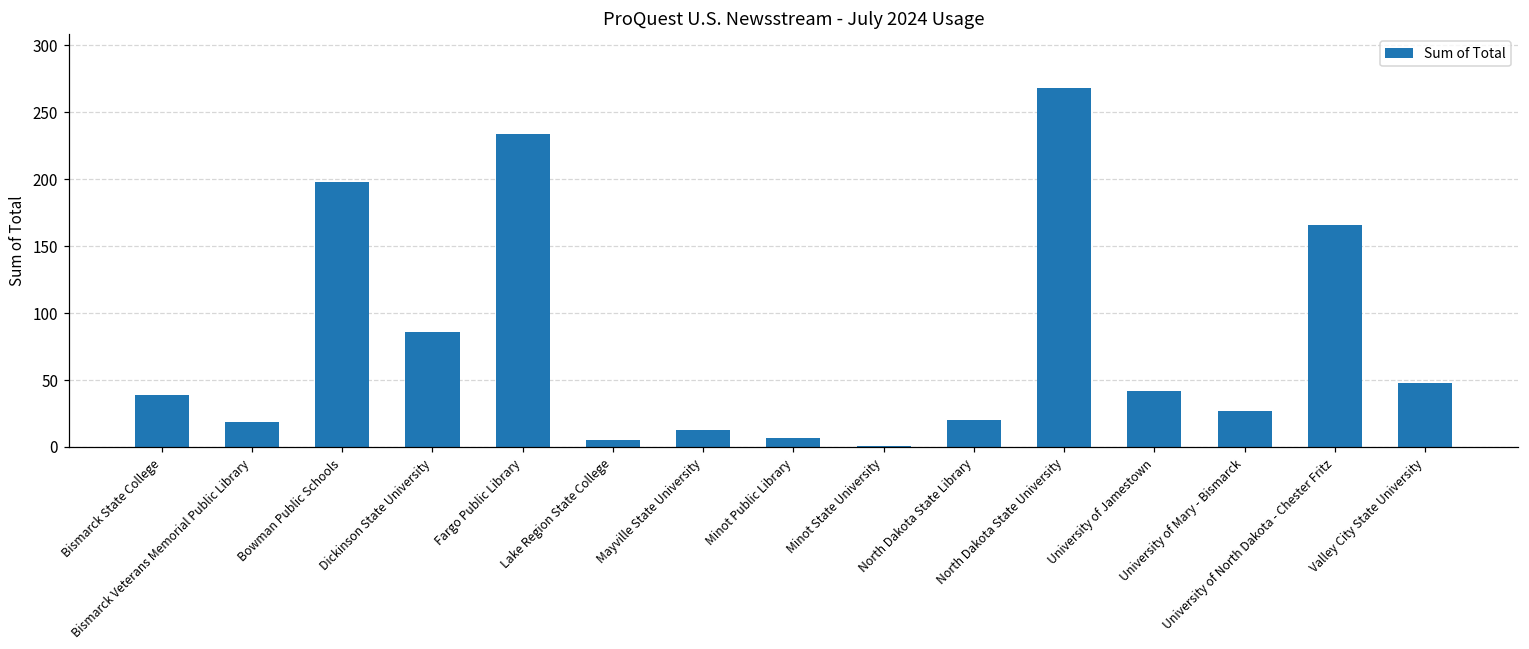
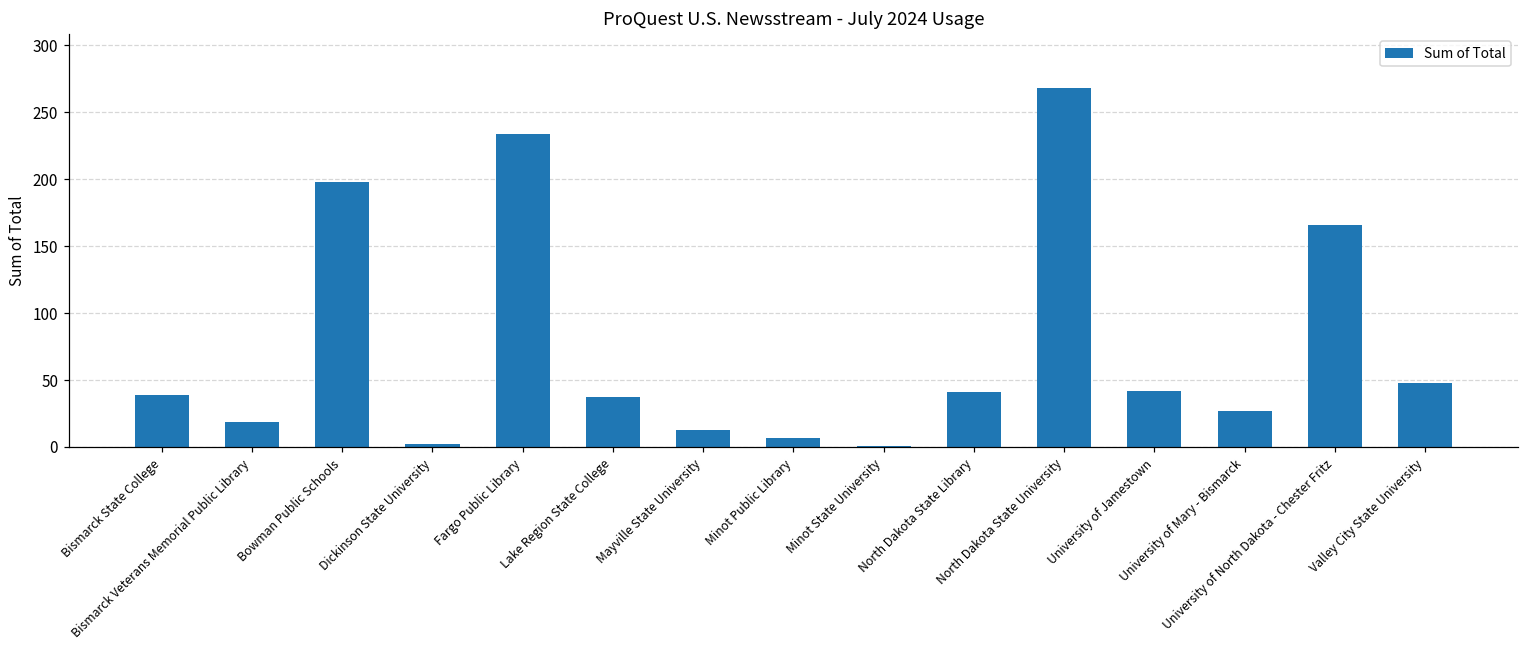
  {
    "Bismarck State College": 39,
    "Bismarck Veterans Memorial Public Library": 19,
    "Bowman Public Schools": 198,
-   "Dickinson State University": 86,
+   "Dickinson State University": 2,
    "Fargo Public Library": 234,
-   "Lake Region State College": 5,
+   "Lake Region State College": 37,
    "Mayville State University": 13,
    "Minot Public Library": 7,
-   "North Dakota State Library": 20,
+   "North Dakota State Library": 41,
    "North Dakota State University": 268,
    "University of Jamestown": 42,
    "University of Mary - Bismarck": 27,
    "University of North Dakota - Chester Fritz": 166,
    "Valley City State University": 48
  }
